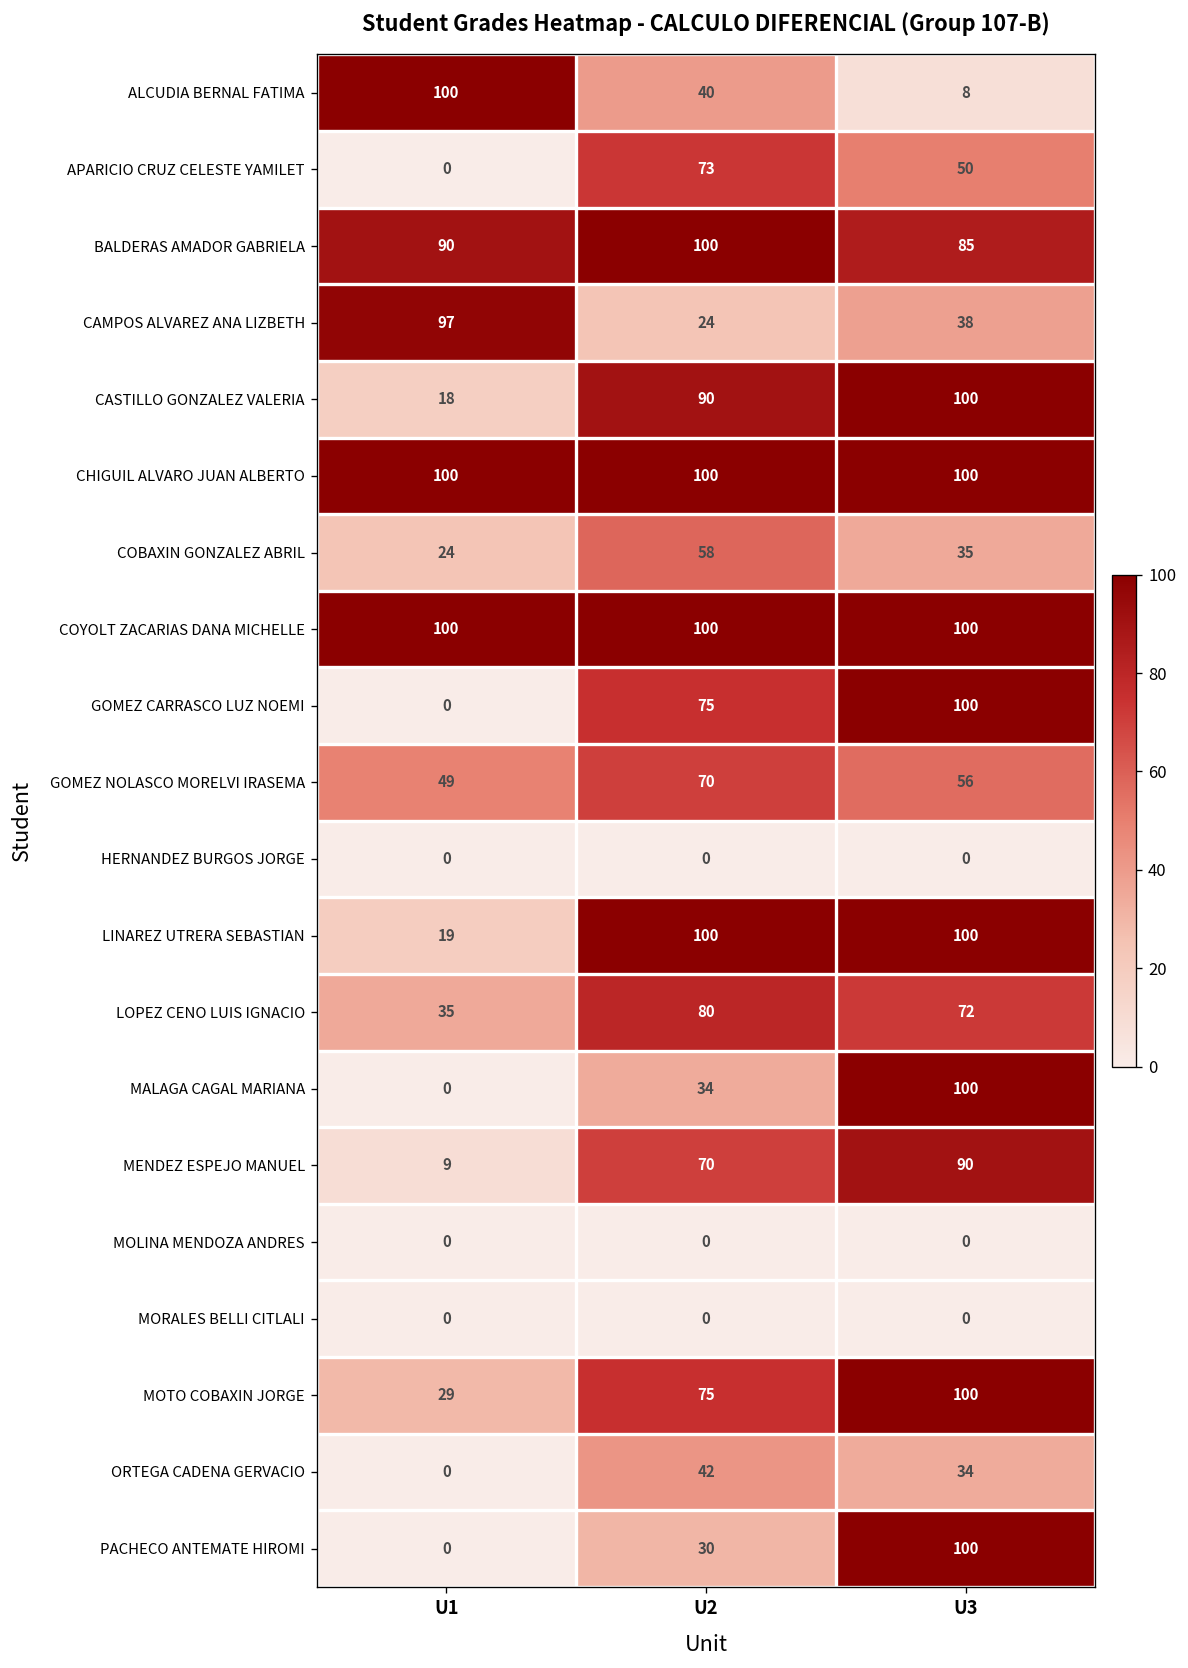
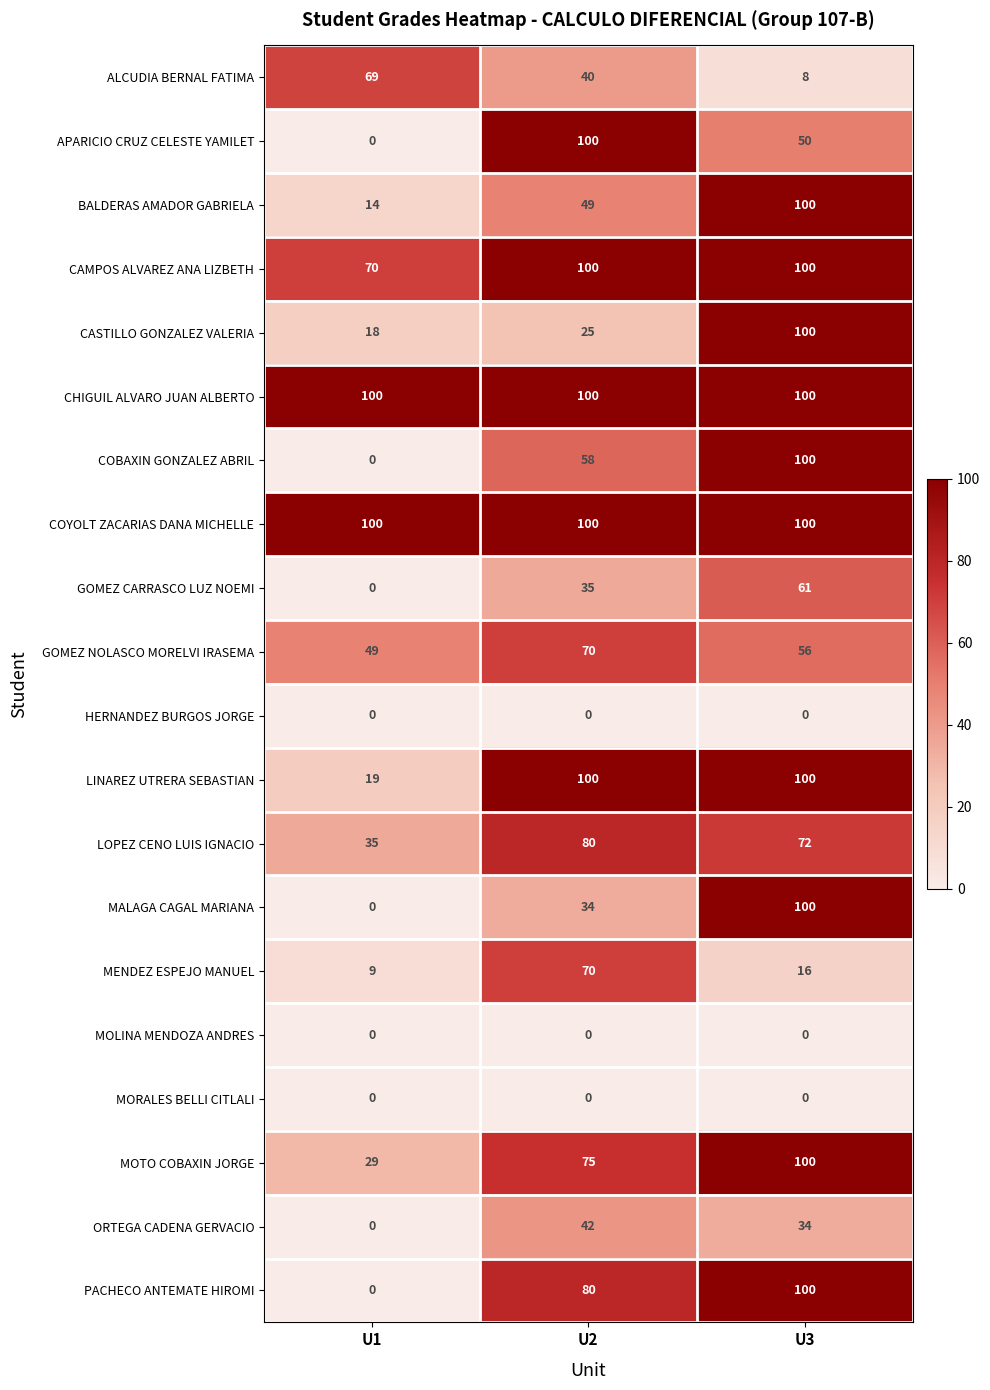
  {
    "ALCUDIA BERNAL FATIMA": {
-     "U1": 100,
+     "U1": 69,
      "U2": 40,
      "U3": 8
    },
    "APARICIO CRUZ CELESTE YAMILET": {
      "U1": 0,
-     "U2": 73,
+     "U2": 100,
      "U3": 50
    },
    "BALDERAS AMADOR GABRIELA": {
-     "U1": 90,
-     "U2": 100,
-     "U3": 85
+     "U1": 14,
+     "U2": 49,
+     "U3": 100
    },
    "CAMPOS ALVAREZ ANA LIZBETH": {
-     "U1": 97,
-     "U2": 24,
-     "U3": 38
+     "U1": 70,
+     "U2": 100,
+     "U3": 100
    },
    "CASTILLO GONZALEZ VALERIA": {
      "U1": 18,
-     "U2": 90,
+     "U2": 25,
      "U3": 100
    },
    "CHIGUIL ALVARO JUAN ALBERTO": {
      "U1": 100,
      "U2": 100,
      "U3": 100
    },
    "COBAXIN GONZALEZ ABRIL": {
-     "U1": 24,
+     "U1": 0,
      "U2": 58,
-     "U3": 35
+     "U3": 100
    },
    "COYOLT ZACARIAS DANA MICHELLE": {
      "U1": 100,
      "U2": 100,
      "U3": 100
    },
    "GOMEZ CARRASCO LUZ NOEMI": {
      "U1": 0,
-     "U2": 75,
-     "U3": 100
+     "U2": 35,
+     "U3": 61
    },
    "GOMEZ NOLASCO MORELVI IRASEMA": {
      "U1": 49,
      "U2": 70,
      "U3": 56
    },
    "HERNANDEZ BURGOS JORGE": {
      "U1": 0,
      "U2": 0,
      "U3": 0
    },
    "LINAREZ UTRERA SEBASTIAN": {
      "U1": 19,
      "U2": 100,
      "U3": 100
    },
    "LOPEZ CENO LUIS IGNACIO": {
      "U1": 35,
      "U2": 80,
      "U3": 72
    },
    "MALAGA CAGAL MARIANA": {
      "U1": 0,
      "U2": 34,
      "U3": 100
    },
    "MENDEZ ESPEJO MANUEL": {
      "U1": 9,
      "U2": 70,
-     "U3": 90
+     "U3": 16
    },
    "MOLINA MENDOZA ANDRES": {
      "U1": 0,
      "U2": 0,
      "U3": 0
    },
    "MORALES BELLI CITLALI": {
      "U1": 0,
      "U2": 0,
      "U3": 0
    },
    "MOTO COBAXIN JORGE": {
      "U1": 29,
      "U2": 75,
      "U3": 100
    },
    "ORTEGA CADENA GERVACIO": {
      "U1": 0,
      "U2": 42,
      "U3": 34
    },
    "PACHECO ANTEMATE HIROMI": {
      "U1": 0,
-     "U2": 30,
+     "U2": 80,
      "U3": 100
    }
  }
